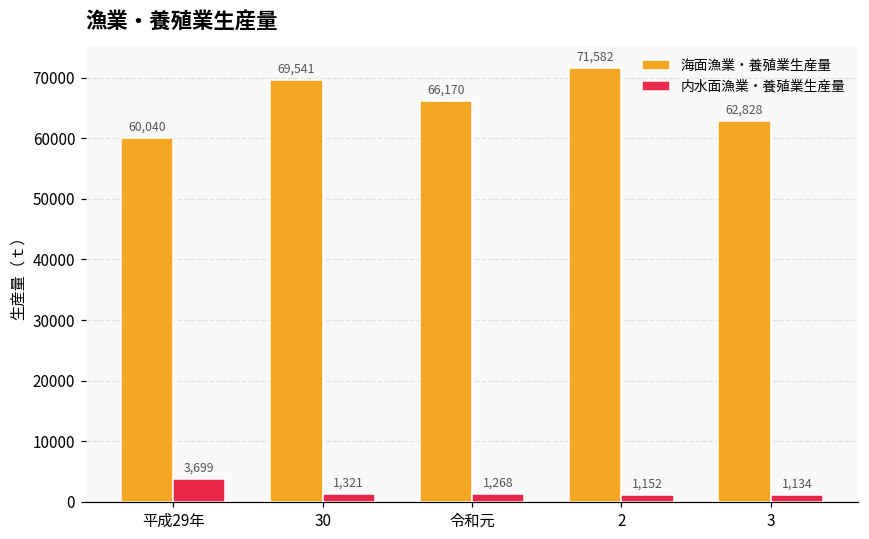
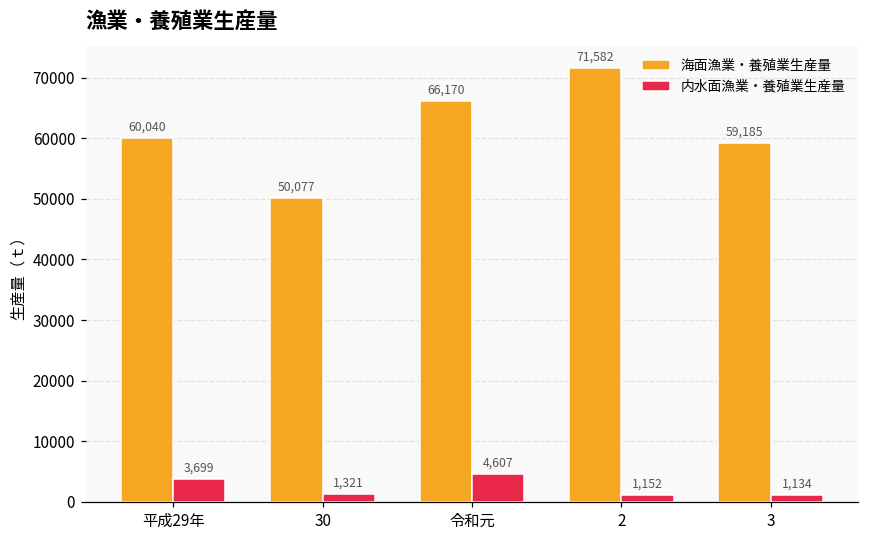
  {
    "海面漁業・養殖業生産量": {
      "平成29年": "60,040",
-     "30": "69,541",
+     "30": "50,077",
      "令和元": "66,170",
      "2": "71,582",
-     "3": "62,828"
+     "3": "59,185"
    },
    "内水面漁業・養殖業生産量": {
      "平成29年": "3,699",
      "30": "1,321",
-     "令和元": "1,268",
+     "令和元": "4,607",
      "2": "1,152",
      "3": "1,134"
    }
  }
